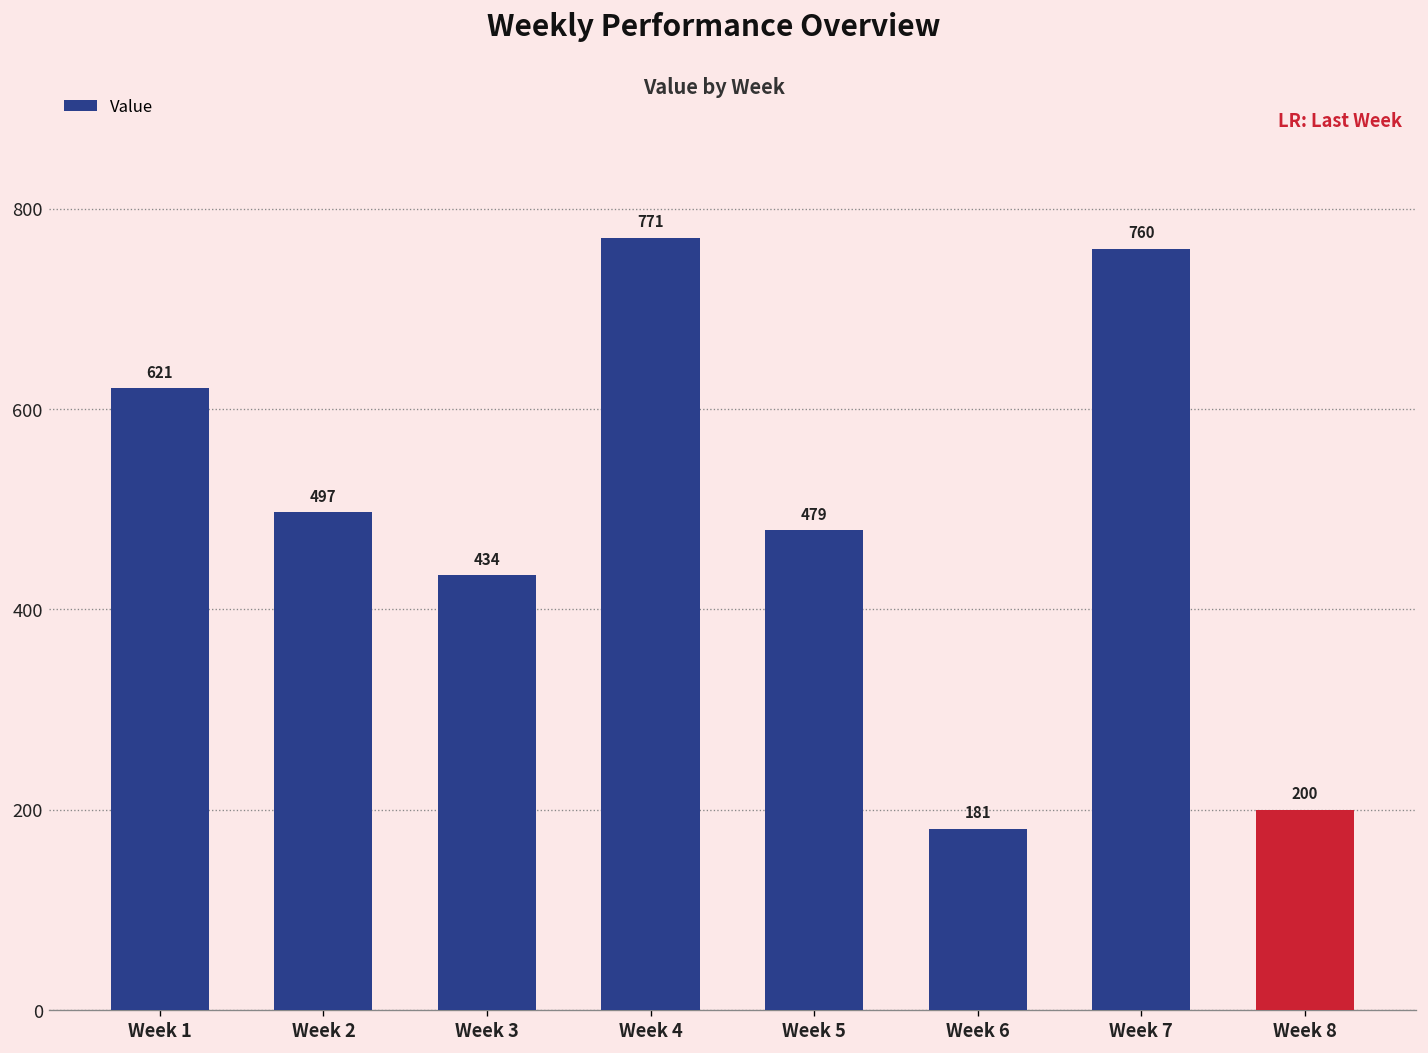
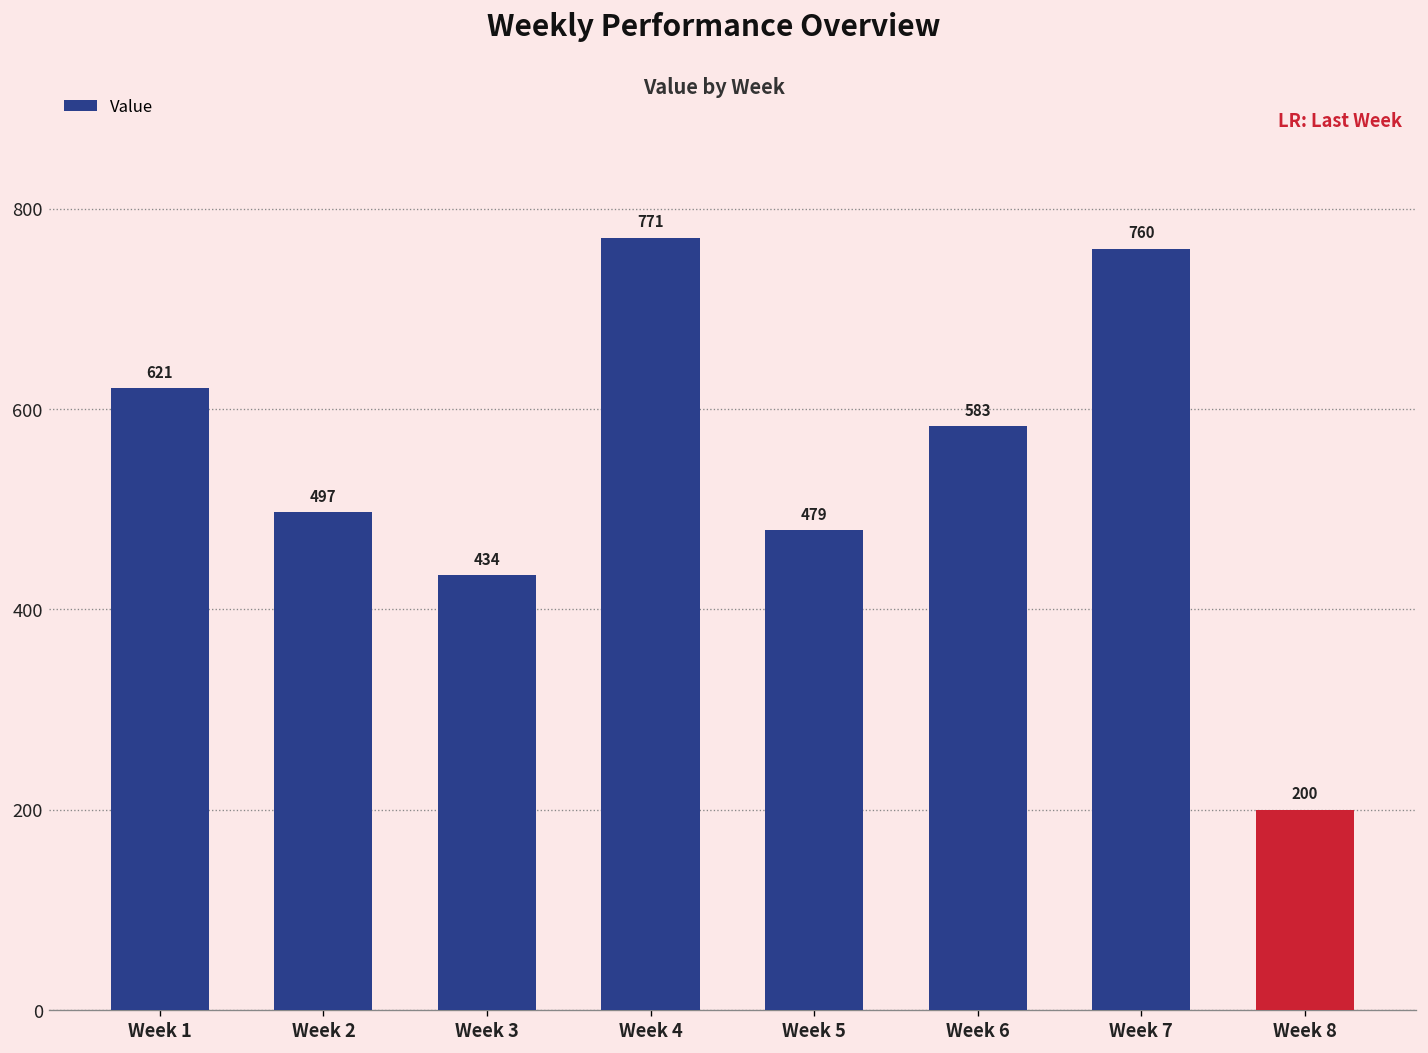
  {
    "Week 1": 621,
    "Week 2": 497,
    "Week 3": 434,
    "Week 4": 771,
    "Week 5": 479,
-   "Week 6": 181,
+   "Week 6": 583,
    "Week 7": 760,
    "Week 8": 200
  }
